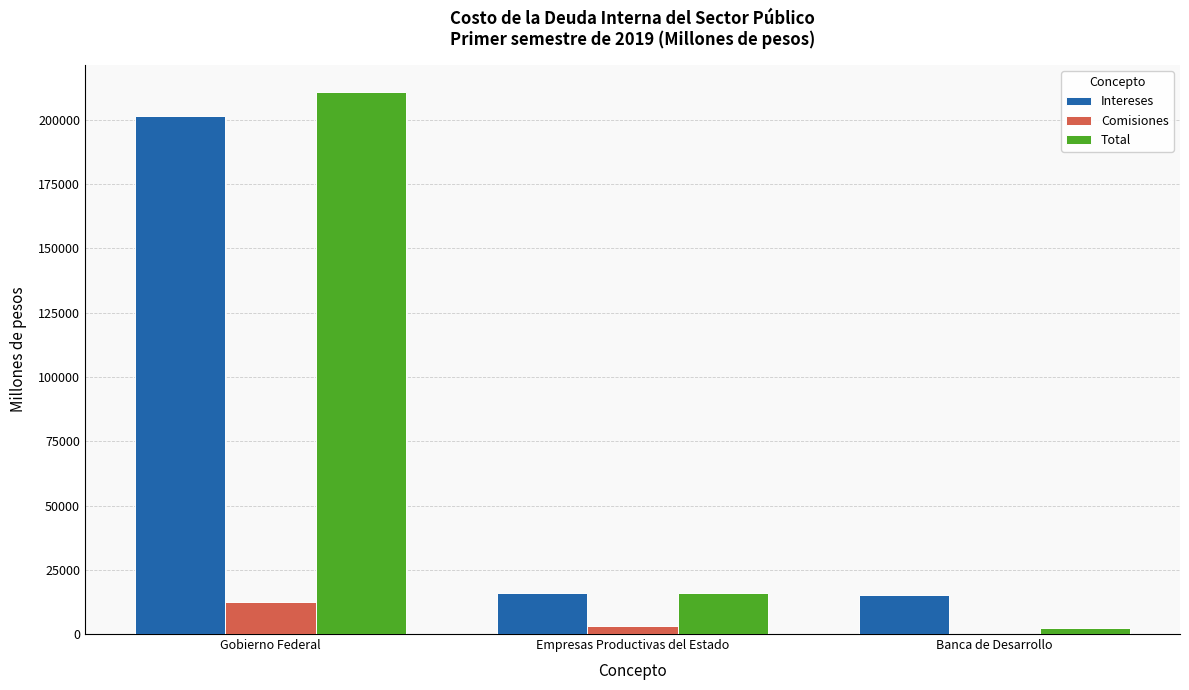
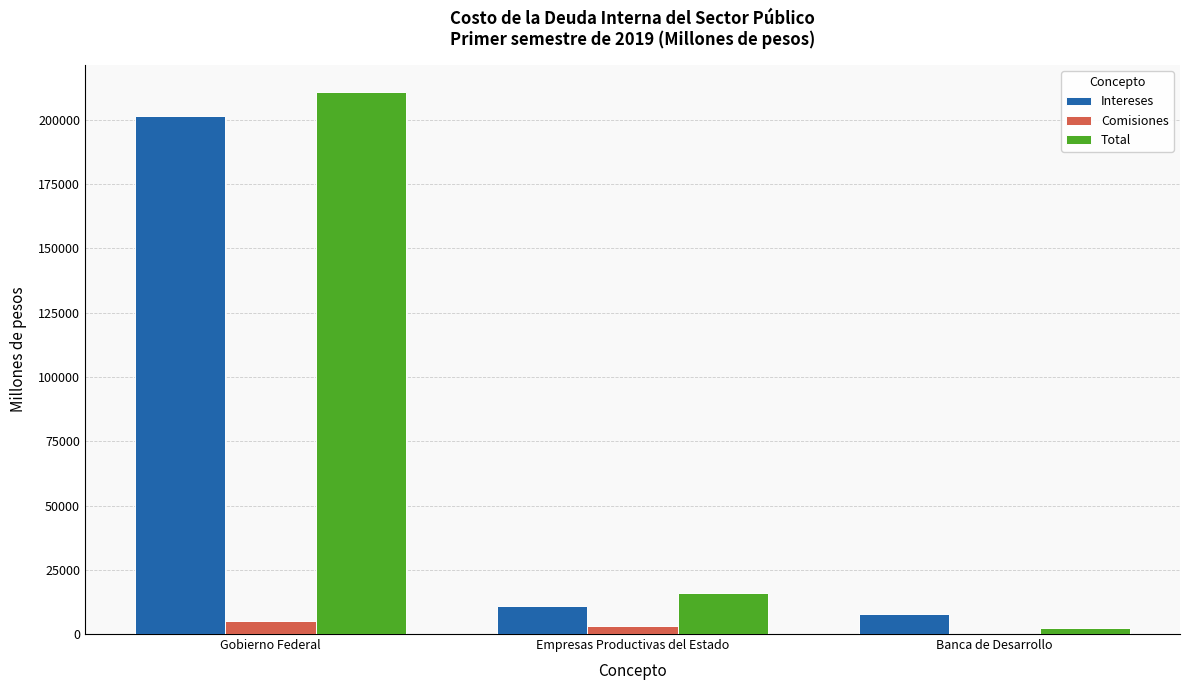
  {
    "Intereses": {
      "Gobierno Federal": 201000,
-     "Empresas Productivas del Estado": 16000,
-     "Banca de Desarrollo": 15000
+     "Empresas Productivas del Estado": 11000,
+     "Banca de Desarrollo": 8000
    },
    "Comisiones": {
-     "Gobierno Federal": 13000,
+     "Gobierno Federal": 5000,
      "Empresas Productivas del Estado": 3000,
      "Banca de Desarrollo": 0
    },
    "Total": {
      "Gobierno Federal": 211000,
      "Empresas Productivas del Estado": 16000,
      "Banca de Desarrollo": 2000
    }
  }
